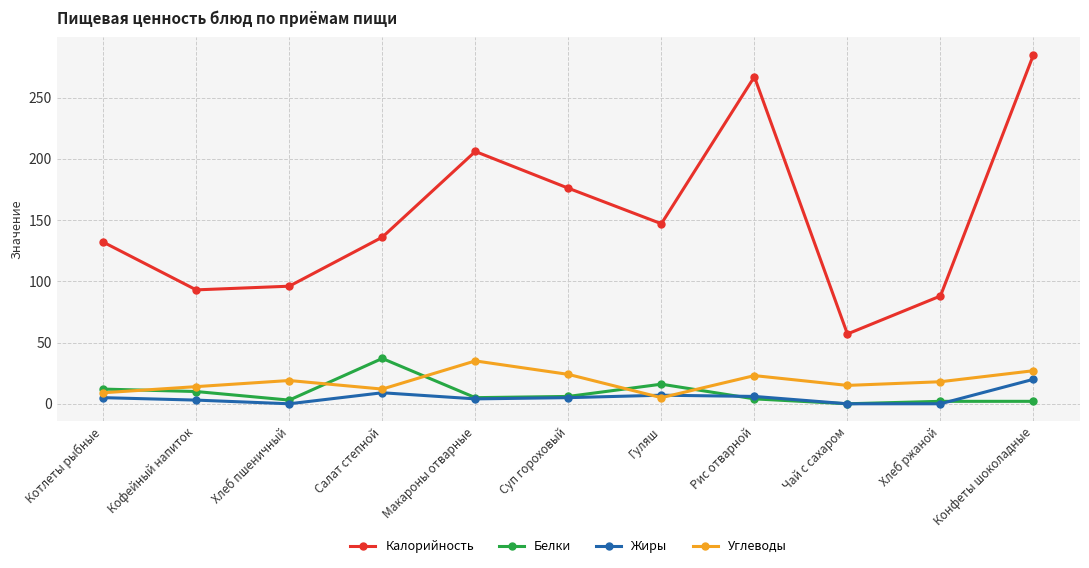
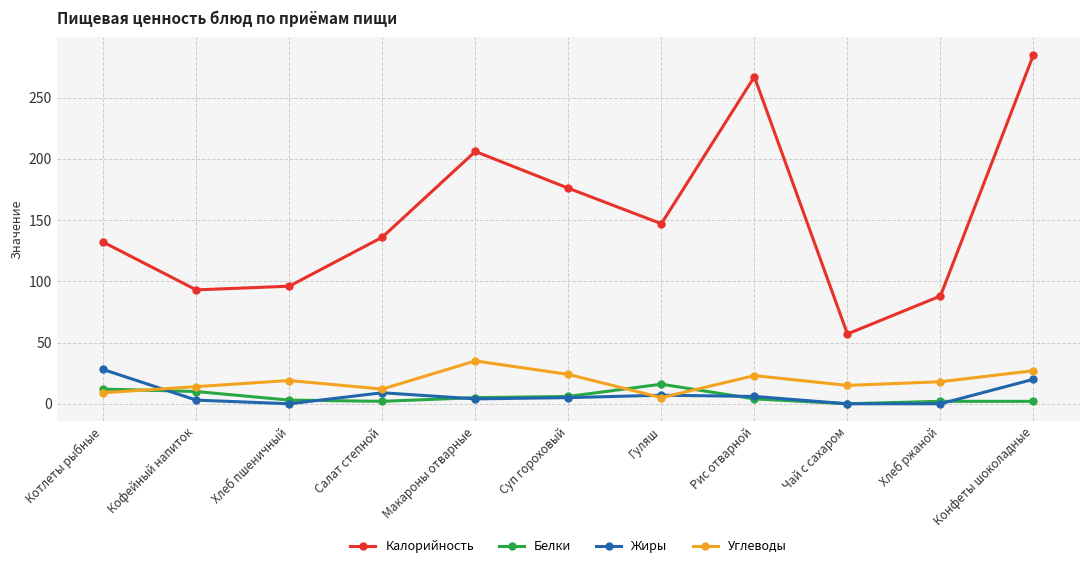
  {
    "Калорийность": {
      "Котлеты рыбные": 132,
      "Кофейный напиток": 93,
      "Хлеб пшеничный": 96,
      "Салат степной": 136,
      "Макароны отварные": 206,
      "Суп гороховый": 176,
      "Гуляш": 147,
      "Рис отварной": 267,
      "Чай с сахаром": 57,
      "Хлеб ржаной": 88,
      "Конфеты шоколадные": 285
    },
    "Белки": {
      "Котлеты рыбные": 12,
      "Кофейный напиток": 10,
      "Хлеб пшеничный": 3,
-     "Салат степной": 37,
+     "Салат степной": 2,
      "Гуляш": 16,
      "Конфеты шоколадные": 2
    },
    "Жиры": {
-     "Котлеты рыбные": 5,
+     "Котлеты рыбные": 28,
      "Кофейный напиток": 3,
      "Хлеб пшеничный": 0,
      "Салат степной": 9,
      "Конфеты шоколадные": 20
    },
    "Углеводы": {
      "Котлеты рыбные": 9,
      "Кофейный напиток": 14,
      "Хлеб пшеничный": 19,
      "Салат степной": 12,
      "Макароны отварные": 35,
      "Суп гороховый": 24,
      "Рис отварной": 23,
      "Чай с сахаром": 15,
      "Хлеб ржаной": 18,
      "Конфеты шоколадные": 27
    }
  }
